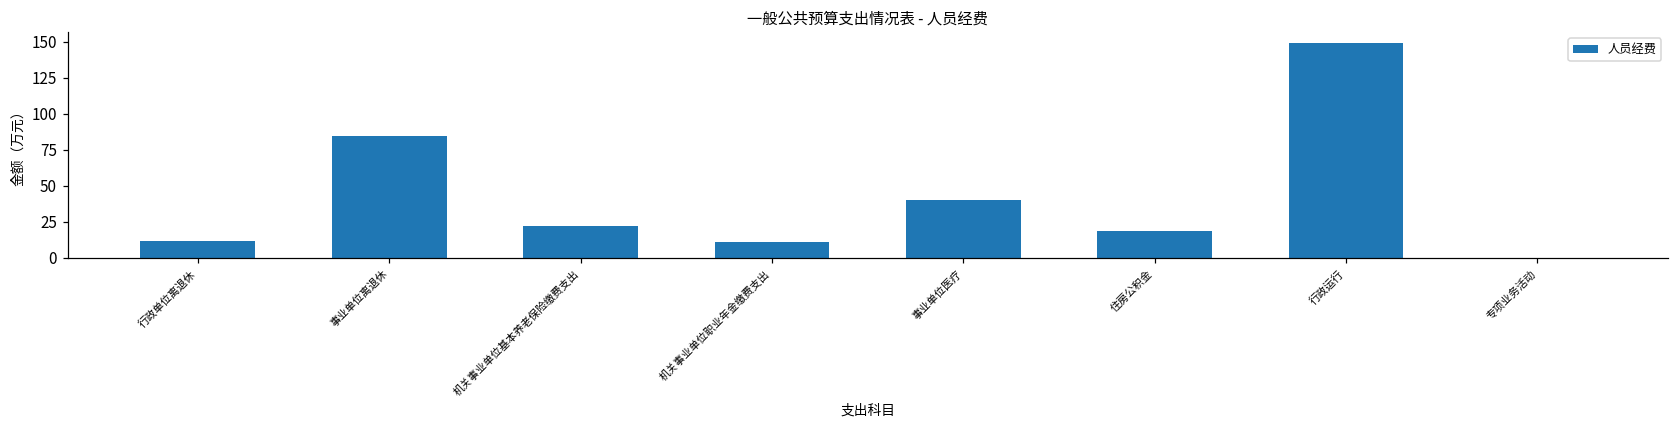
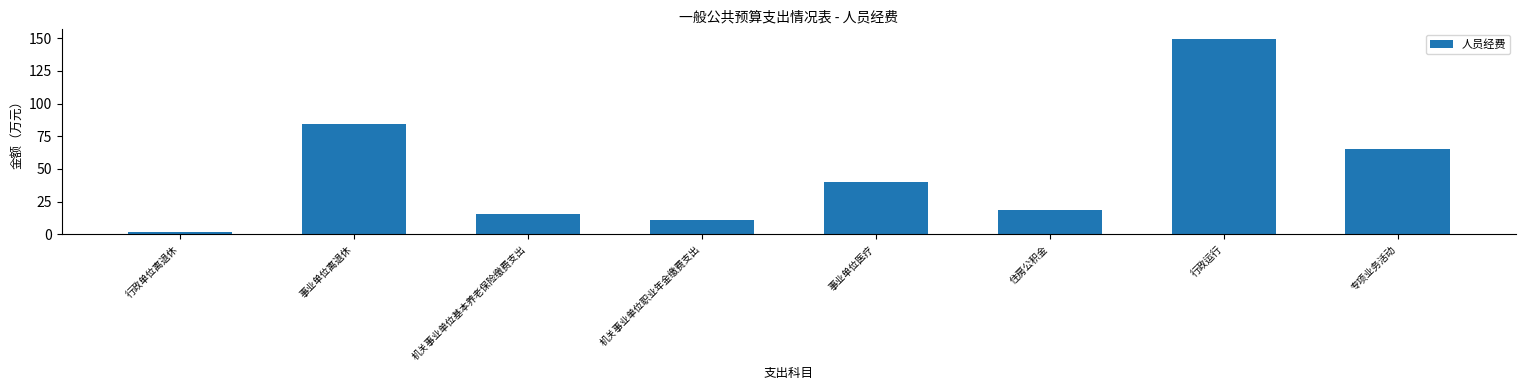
  {
-   "行政单位离退休": 12,
+   "行政单位离退休": 2,
    "事业单位离退休": 85,
-   "机关事业单位基本养老保险缴费支出": 22,
+   "机关事业单位基本养老保险缴费支出": 16,
    "机关事业单位职业年金缴费支出": 11,
    "事业单位医疗": 40,
    "住房公积金": 18,
    "行政运行": 149,
-   "专项业务活动": 0
+   "专项业务活动": 66
  }
